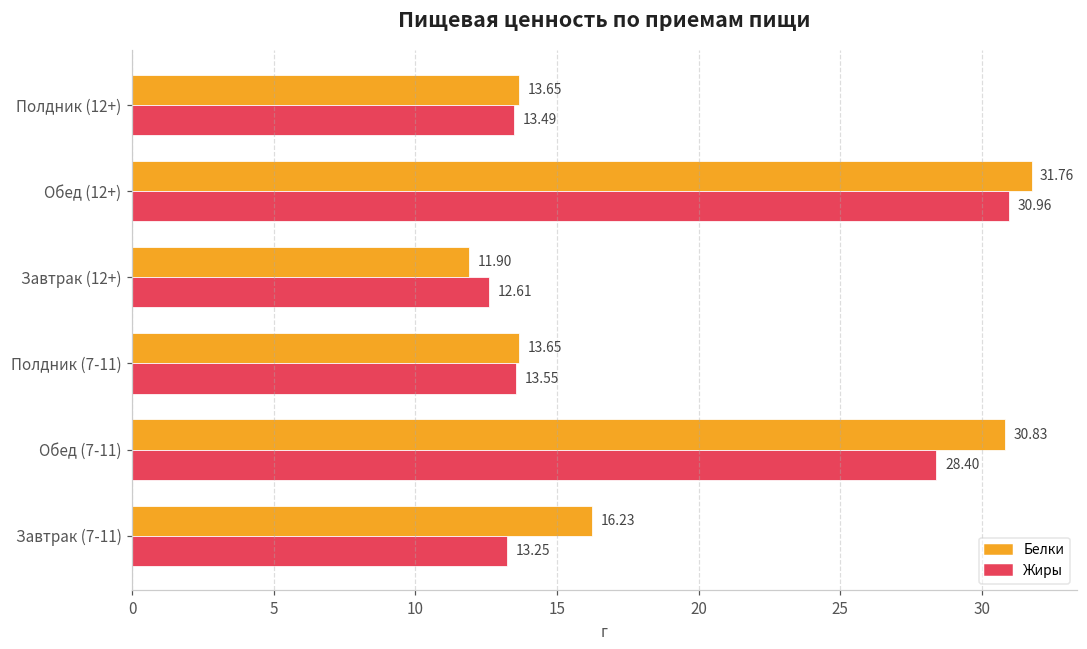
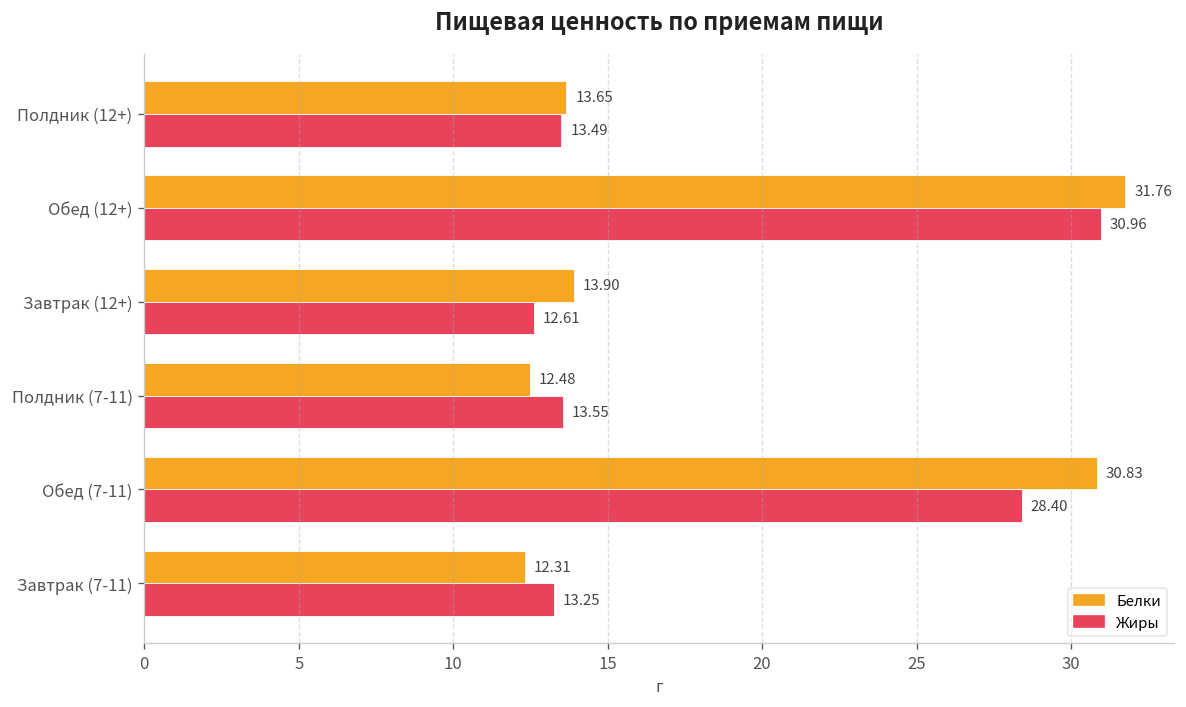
  {
    "Белки": {
      "Полдник (12+)": 13.65,
      "Обед (12+)": 31.76,
-     "Завтрак (12+)": 11.90,
-     "Полдник (7-11)": 13.65,
+     "Завтрак (12+)": 13.90,
+     "Полдник (7-11)": 12.48,
      "Обед (7-11)": 30.83,
-     "Завтрак (7-11)": 16.23
+     "Завтрак (7-11)": 12.31
    },
    "Жиры": {
      "Полдник (12+)": 13.49,
      "Обед (12+)": 30.96,
      "Завтрак (12+)": 12.61,
      "Полдник (7-11)": 13.55,
      "Обед (7-11)": 28.40,
      "Завтрак (7-11)": 13.25
    }
  }
